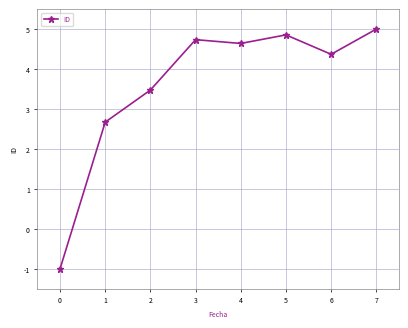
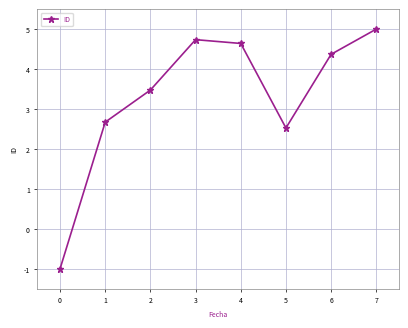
  {
    "0": -1.0,
    "1": 2.7,
    "2": 3.5,
    "3": 4.7,
    "4": 4.6,
-   "5": 4.9,
+   "5": 2.5,
    "6": 4.4,
    "7": 5.0
  }
